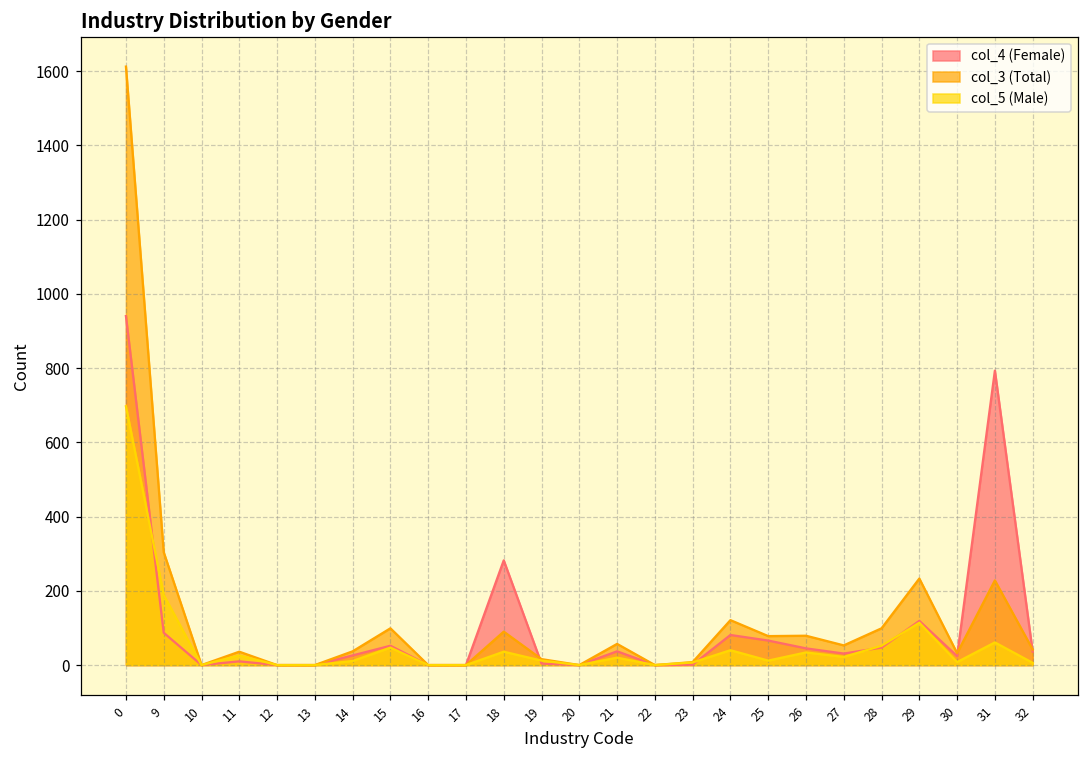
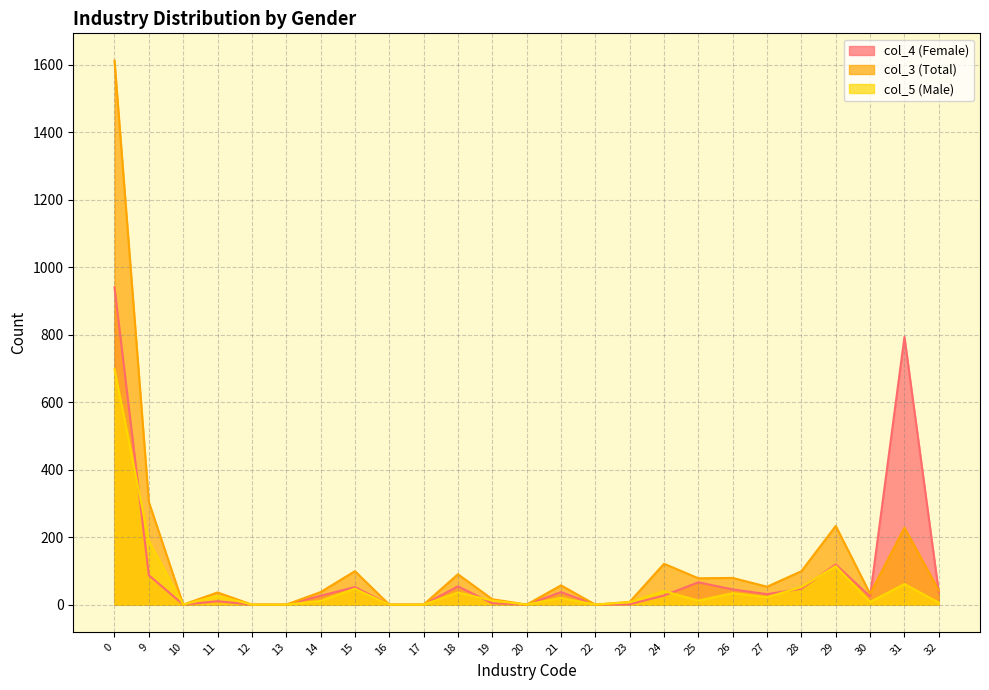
  {
    "col_4 (Female)": {
      "0": 940,
      "9": 90,
      "11": 10,
      "14": 30,
-     "18": 280,
+     "18": 50,
      "19": 0,
      "21": 40,
-     "24": 80,
+     "24": 30,
      "25": 70,
      "26": 50,
      "27": 30,
      "30": 20,
      "31": 790
    }
  }
